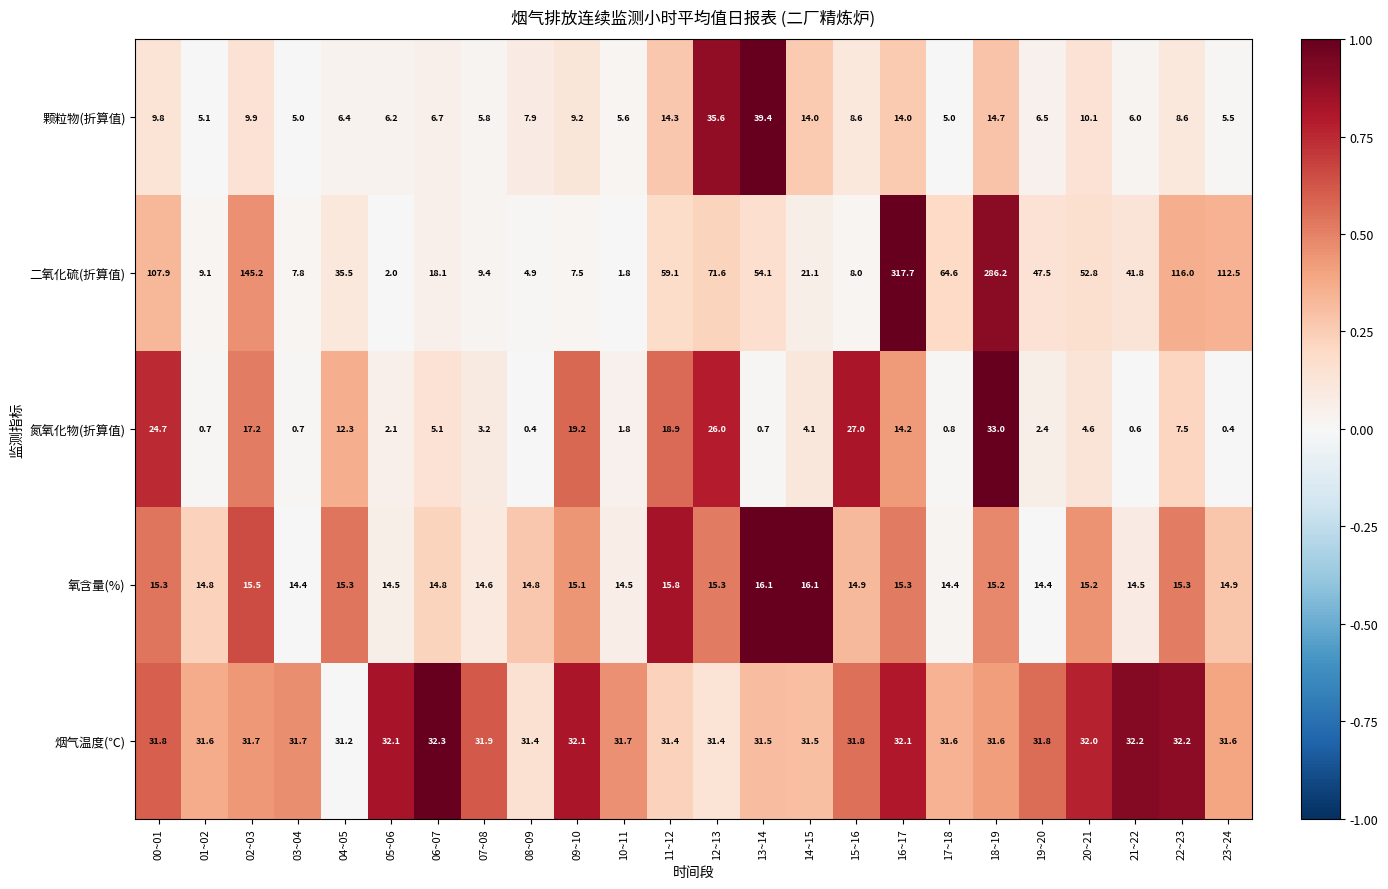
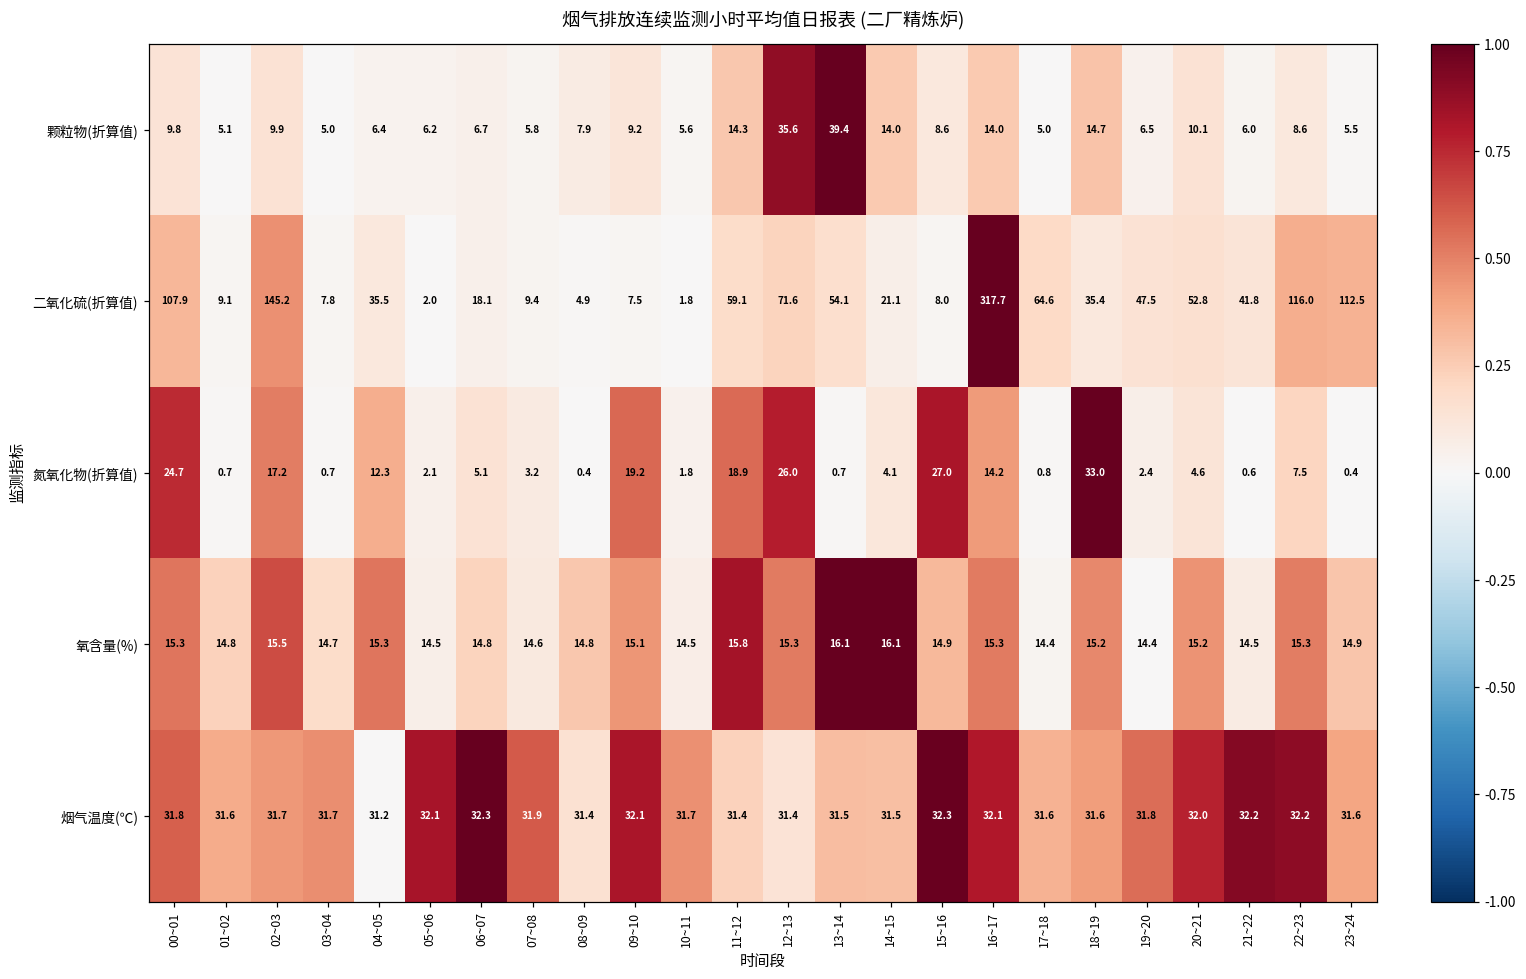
  {
    "颗粒物(折算值)": {
      "00~01": 9.8,
      "01~02": 5.1,
      "02~03": 9.9,
      "03~04": 5.0,
      "04~05": 6.4,
      "05~06": 6.2,
      "06~07": 6.7,
      "07~08": 5.8,
      "08~09": 7.9,
      "09~10": 9.2,
      "10~11": 5.6,
      "11~12": 14.3,
      "12~13": 35.6,
      "13~14": 39.4,
      "14~15": 14.0,
      "15~16": 8.6,
      "16~17": 14.0,
      "17~18": 5.0,
      "18~19": 14.7,
      "19~20": 6.5,
      "20~21": 10.1,
      "21~22": 6.0,
      "22~23": 8.6,
      "23~24": 5.5
    },
    "二氧化硫(折算值)": {
      "00~01": 107.9,
      "01~02": 9.1,
      "02~03": 145.2,
      "03~04": 7.8,
      "04~05": 35.5,
      "05~06": 2.0,
      "06~07": 18.1,
      "07~08": 9.4,
      "08~09": 4.9,
      "09~10": 7.5,
      "10~11": 1.8,
      "11~12": 59.1,
      "12~13": 71.6,
      "13~14": 54.1,
      "14~15": 21.1,
      "15~16": 8.0,
      "16~17": 317.7,
      "17~18": 64.6,
-     "18~19": 286.2,
+     "18~19": 35.4,
      "19~20": 47.5,
      "20~21": 52.8,
      "21~22": 41.8,
      "22~23": 116.0,
      "23~24": 112.5
    },
    "氮氧化物(折算值)": {
      "00~01": 24.7,
      "01~02": 0.7,
      "02~03": 17.2,
      "03~04": 0.7,
      "04~05": 12.3,
      "05~06": 2.1,
      "06~07": 5.1,
      "07~08": 3.2,
      "08~09": 0.4,
      "09~10": 19.2,
      "10~11": 1.8,
      "11~12": 18.9,
      "12~13": 26.0,
      "13~14": 0.7,
      "14~15": 4.1,
      "15~16": 27.0,
      "16~17": 14.2,
      "17~18": 0.8,
      "18~19": 33.0,
      "19~20": 2.4,
      "20~21": 4.6,
      "21~22": 0.6,
      "22~23": 7.5,
      "23~24": 0.4
    },
    "氧含量(%)": {
      "00~01": 15.3,
      "01~02": 14.8,
      "02~03": 15.5,
-     "03~04": 14.4,
+     "03~04": 14.7,
      "04~05": 15.3,
      "05~06": 14.5,
      "06~07": 14.8,
      "07~08": 14.6,
      "08~09": 14.8,
      "09~10": 15.1,
      "10~11": 14.5,
      "11~12": 15.8,
      "12~13": 15.3,
      "13~14": 16.1,
      "14~15": 16.1,
      "15~16": 14.9,
      "16~17": 15.3,
      "17~18": 14.4,
      "18~19": 15.2,
      "19~20": 14.4,
      "20~21": 15.2,
      "21~22": 14.5,
      "22~23": 15.3,
      "23~24": 14.9
    },
    "烟气温度(℃)": {
      "00~01": 31.8,
      "01~02": 31.6,
      "02~03": 31.7,
      "03~04": 31.7,
      "04~05": 31.2,
      "05~06": 32.1,
      "06~07": 32.3,
      "07~08": 31.9,
      "08~09": 31.4,
      "09~10": 32.1,
      "10~11": 31.7,
      "11~12": 31.4,
      "12~13": 31.4,
      "13~14": 31.5,
      "14~15": 31.5,
-     "15~16": 31.8,
+     "15~16": 32.3,
      "16~17": 32.1,
      "17~18": 31.6,
      "18~19": 31.6,
      "19~20": 31.8,
      "20~21": 32.0,
      "21~22": 32.2,
      "22~23": 32.2,
      "23~24": 31.6
    }
  }
